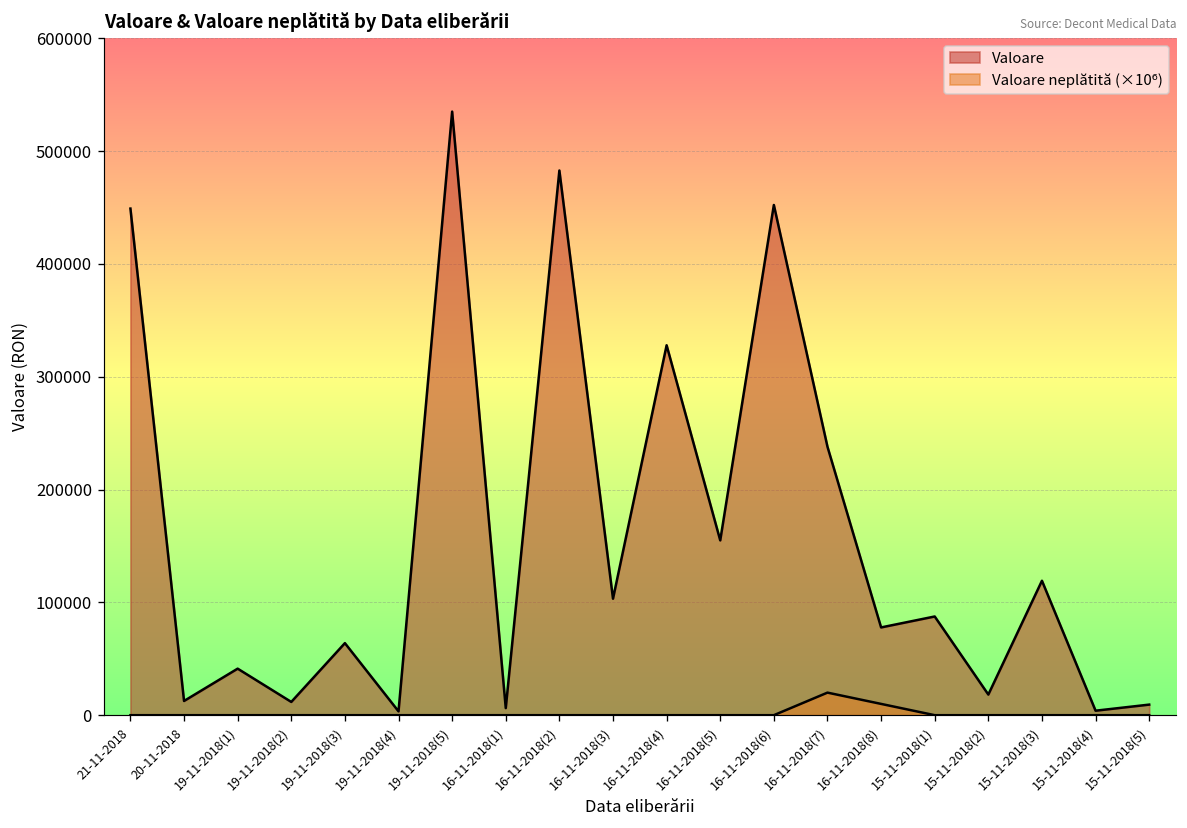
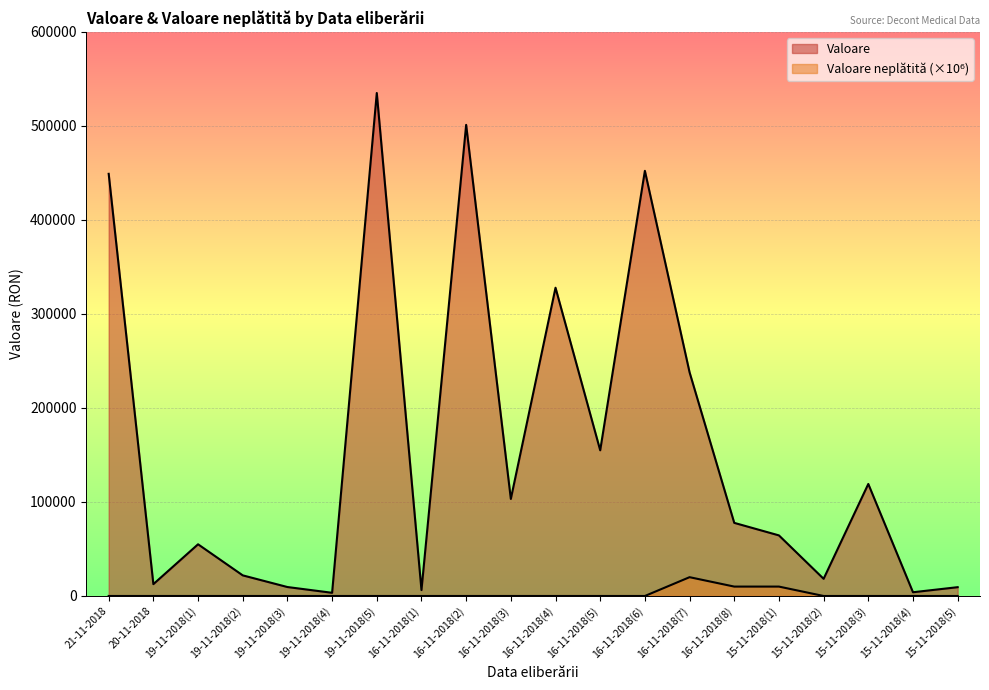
  {
    "Valoare": {
      "21-11-2018": 450000,
      "20-11-2018": 10000,
-     "19-11-2018(1)": 40000,
-     "19-11-2018(2)": 10000,
-     "19-11-2018(3)": 60000,
+     "19-11-2018(1)": 50000,
+     "19-11-2018(2)": 20000,
+     "19-11-2018(3)": 10000,
      "19-11-2018(4)": 0,
      "19-11-2018(5)": 530000,
      "16-11-2018(1)": 10000,
-     "16-11-2018(2)": 480000,
+     "16-11-2018(2)": 500000,
      "16-11-2018(3)": 100000,
      "16-11-2018(4)": 330000,
      "16-11-2018(5)": 150000,
      "16-11-2018(6)": 450000,
      "16-11-2018(7)": 240000,
      "16-11-2018(8)": 80000,
-     "15-11-2018(1)": 90000,
+     "15-11-2018(1)": 60000,
      "15-11-2018(2)": 20000,
      "15-11-2018(3)": 120000,
      "15-11-2018(4)": 0,
      "15-11-2018(5)": 10000
    },
    "Valoare neplătită (×10⁶)": {
      "21-11-2018": 0,
      "20-11-2018": 0,
      "19-11-2018(1)": 0,
      "19-11-2018(2)": 0,
      "19-11-2018(3)": 0,
      "19-11-2018(4)": 0,
      "19-11-2018(5)": 0,
      "16-11-2018(1)": 0,
      "16-11-2018(2)": 0,
      "16-11-2018(3)": 0,
      "16-11-2018(4)": 0,
      "16-11-2018(5)": 0,
      "16-11-2018(6)": 0,
      "16-11-2018(7)": 20000,
      "16-11-2018(8)": 10000,
-     "15-11-2018(1)": 0,
+     "15-11-2018(1)": 10000,
      "15-11-2018(2)": 0,
      "15-11-2018(3)": 0,
      "15-11-2018(4)": 0,
      "15-11-2018(5)": 0
    }
  }
